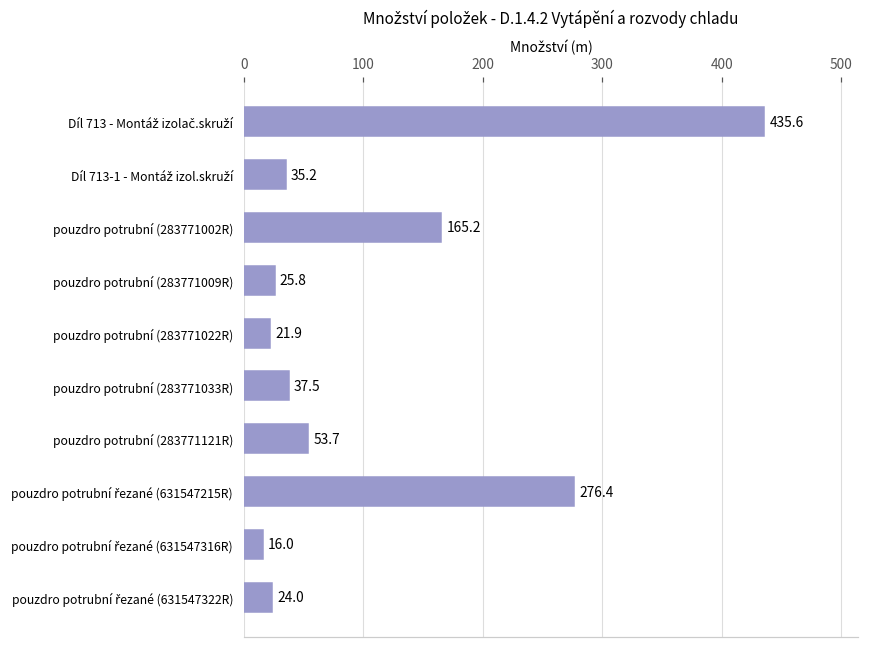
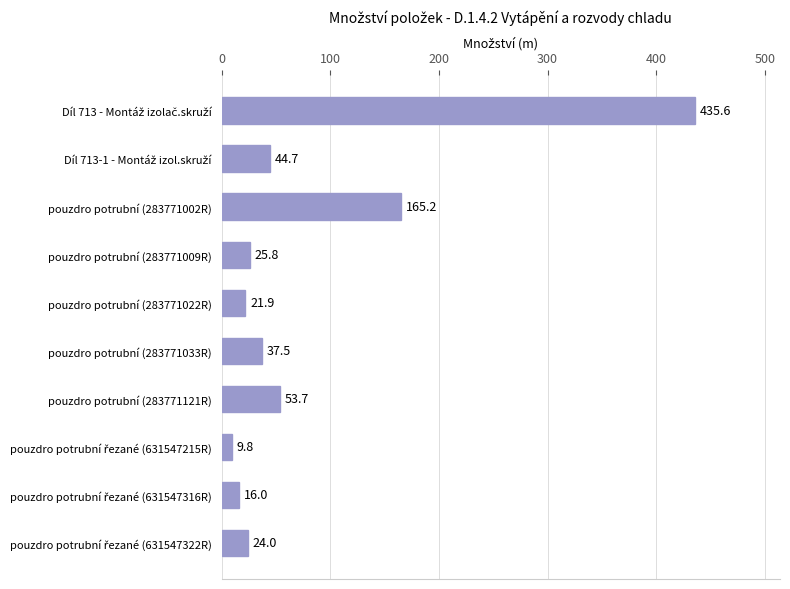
  {
    "Díl 713 - Montáž izolač.skruží": 435.6,
-   "Díl 713-1 - Montáž izol.skruží": 35.2,
+   "Díl 713-1 - Montáž izol.skruží": 44.7,
    "pouzdro potrubní (283771002R)": 165.2,
    "pouzdro potrubní (283771009R)": 25.8,
    "pouzdro potrubní (283771022R)": 21.9,
    "pouzdro potrubní (283771033R)": 37.5,
    "pouzdro potrubní (283771121R)": 53.7,
-   "pouzdro potrubní řezané (631547215R)": 276.4,
+   "pouzdro potrubní řezané (631547215R)": 9.8,
    "pouzdro potrubní řezané (631547316R)": 16.0,
    "pouzdro potrubní řezané (631547322R)": 24.0
  }
